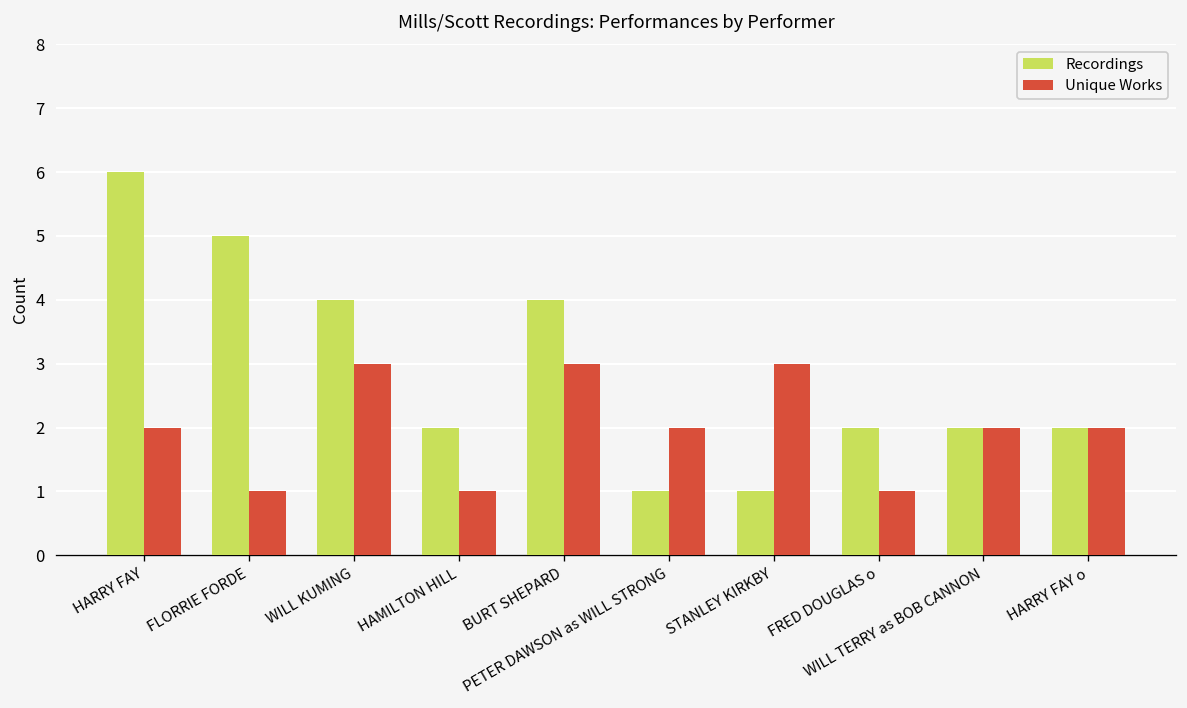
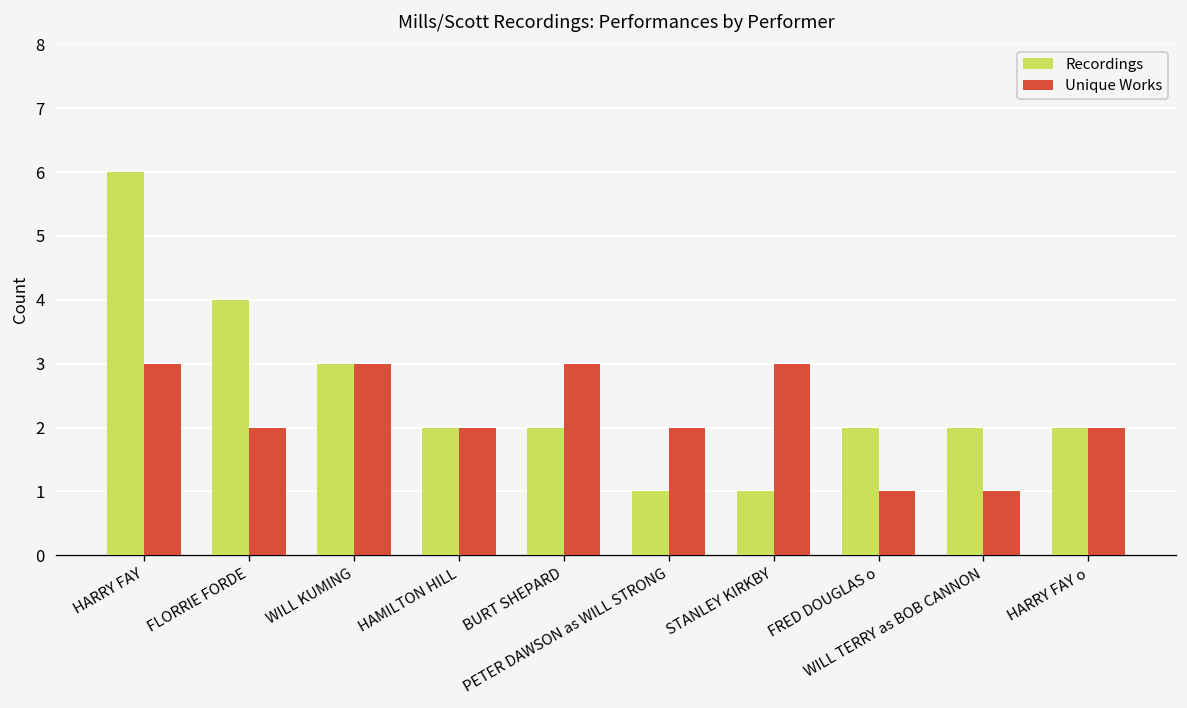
  {
    "Recordings": {
      "HARRY FAY": 6,
-     "FLORRIE FORDE": 5,
-     "WILL KUMING": 4,
+     "FLORRIE FORDE": 4,
+     "WILL KUMING": 3,
      "HAMILTON HILL": 2,
-     "BURT SHEPARD": 4,
+     "BURT SHEPARD": 2,
      "PETER DAWSON as WILL STRONG": 1,
      "STANLEY KIRKBY": 1,
      "FRED DOUGLAS o": 2,
      "WILL TERRY as BOB CANNON": 2,
      "HARRY FAY o": 2
    },
    "Unique Works": {
-     "HARRY FAY": 2,
-     "FLORRIE FORDE": 1,
+     "HARRY FAY": 3,
+     "FLORRIE FORDE": 2,
      "WILL KUMING": 3,
-     "HAMILTON HILL": 1,
+     "HAMILTON HILL": 2,
      "BURT SHEPARD": 3,
      "PETER DAWSON as WILL STRONG": 2,
      "STANLEY KIRKBY": 3,
      "FRED DOUGLAS o": 1,
-     "WILL TERRY as BOB CANNON": 2,
+     "WILL TERRY as BOB CANNON": 1,
      "HARRY FAY o": 2
    }
  }
